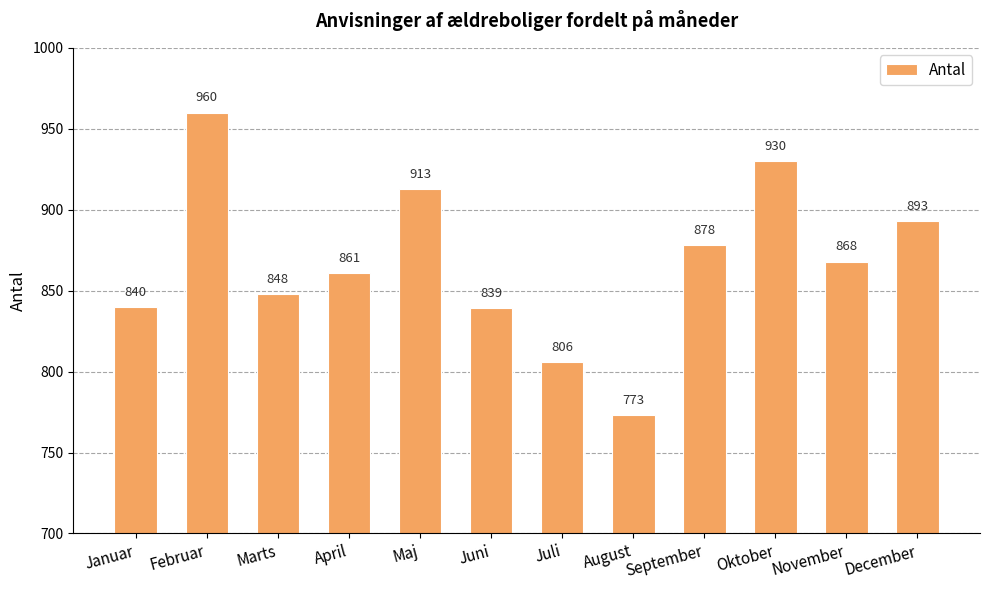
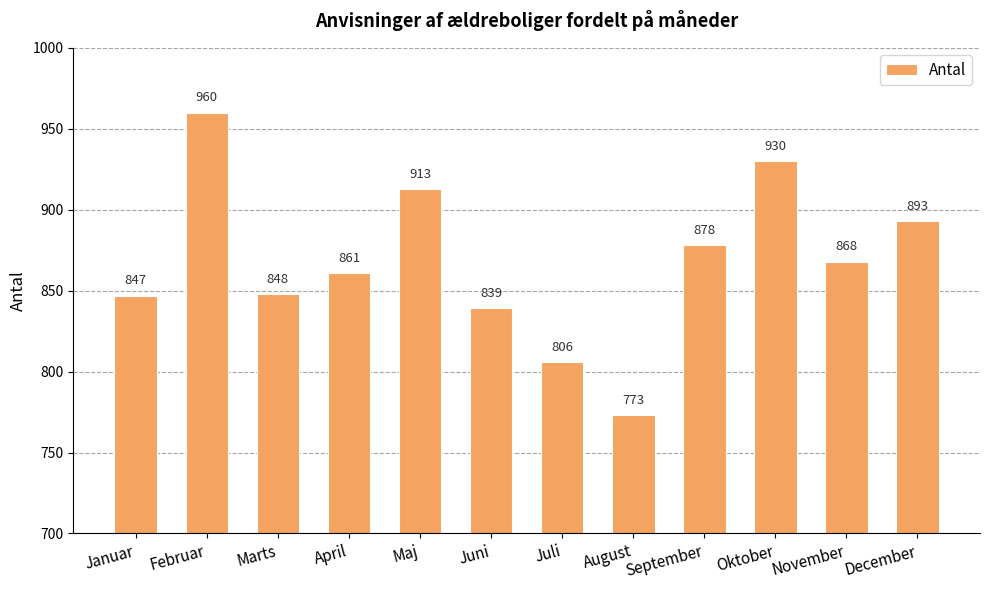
  {
-   "Januar": 840,
+   "Januar": 847,
    "Februar": 960,
    "Marts": 848,
    "April": 861,
    "Maj": 913,
    "Juni": 839,
    "Juli": 806,
    "August": 773,
    "September": 878,
    "Oktober": 930,
    "November": 868,
    "December": 893
  }
